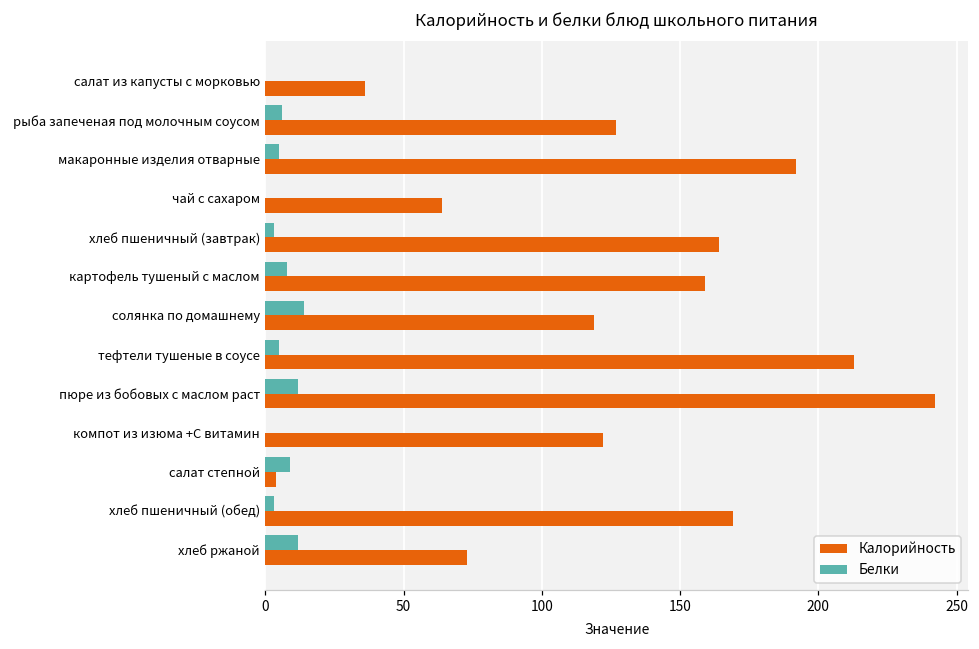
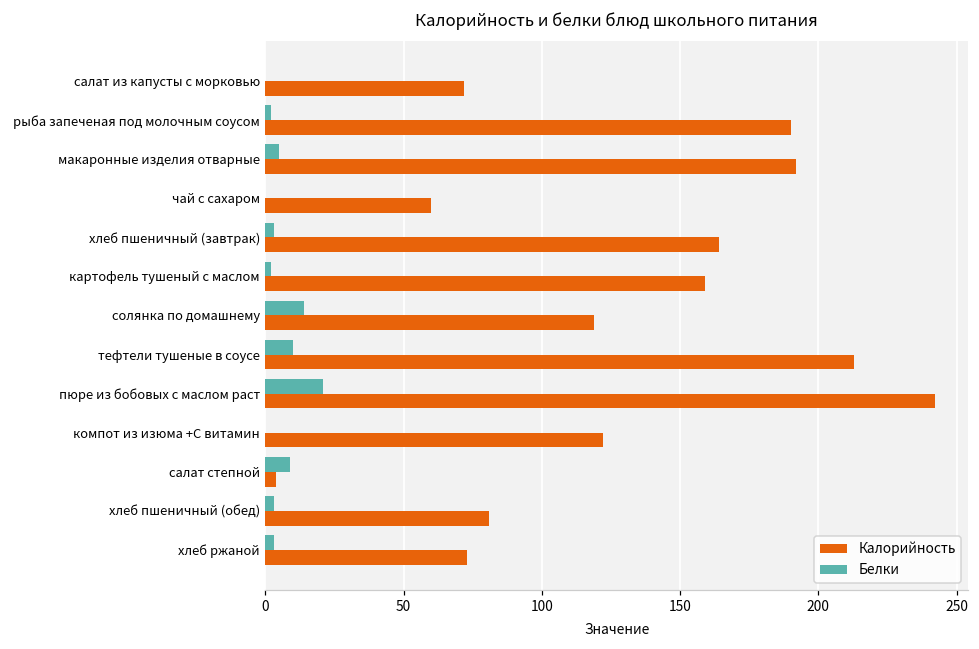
  {
    "Калорийность": {
-     "салат из капусты с морковью": 36,
-     "рыба запеченая под молочным соусом": 127,
+     "салат из капусты с морковью": 72,
+     "рыба запеченая под молочным соусом": 190,
      "макаронные изделия отварные": 192,
-     "чай с сахаром": 64,
+     "чай с сахаром": 60,
      "хлеб пшеничный (завтрак)": 164,
      "картофель тушеный с маслом": 159,
      "солянка по домашнему": 119,
      "тефтели тушеные в соусе": 213,
      "пюре из бобовых с маслом раст": 242,
      "компот из изюма +С витамин": 122,
      "салат степной": 4,
-     "хлеб пшеничный (обед)": 169,
+     "хлеб пшеничный (обед)": 81,
      "хлеб ржаной": 73
    },
    "Белки": {
      "салат из капусты с морковью": 0,
-     "рыба запеченая под молочным соусом": 6,
+     "рыба запеченая под молочным соусом": 2,
      "макаронные изделия отварные": 5,
      "чай с сахаром": 0,
      "хлеб пшеничный (завтрак)": 3,
-     "картофель тушеный с маслом": 8,
+     "картофель тушеный с маслом": 2,
      "солянка по домашнему": 14,
-     "тефтели тушеные в соусе": 5,
-     "пюре из бобовых с маслом раст": 12,
+     "тефтели тушеные в соусе": 10,
+     "пюре из бобовых с маслом раст": 21,
      "компот из изюма +С витамин": 0,
      "салат степной": 9,
      "хлеб пшеничный (обед)": 3,
-     "хлеб ржаной": 12
+     "хлеб ржаной": 3
    }
  }
